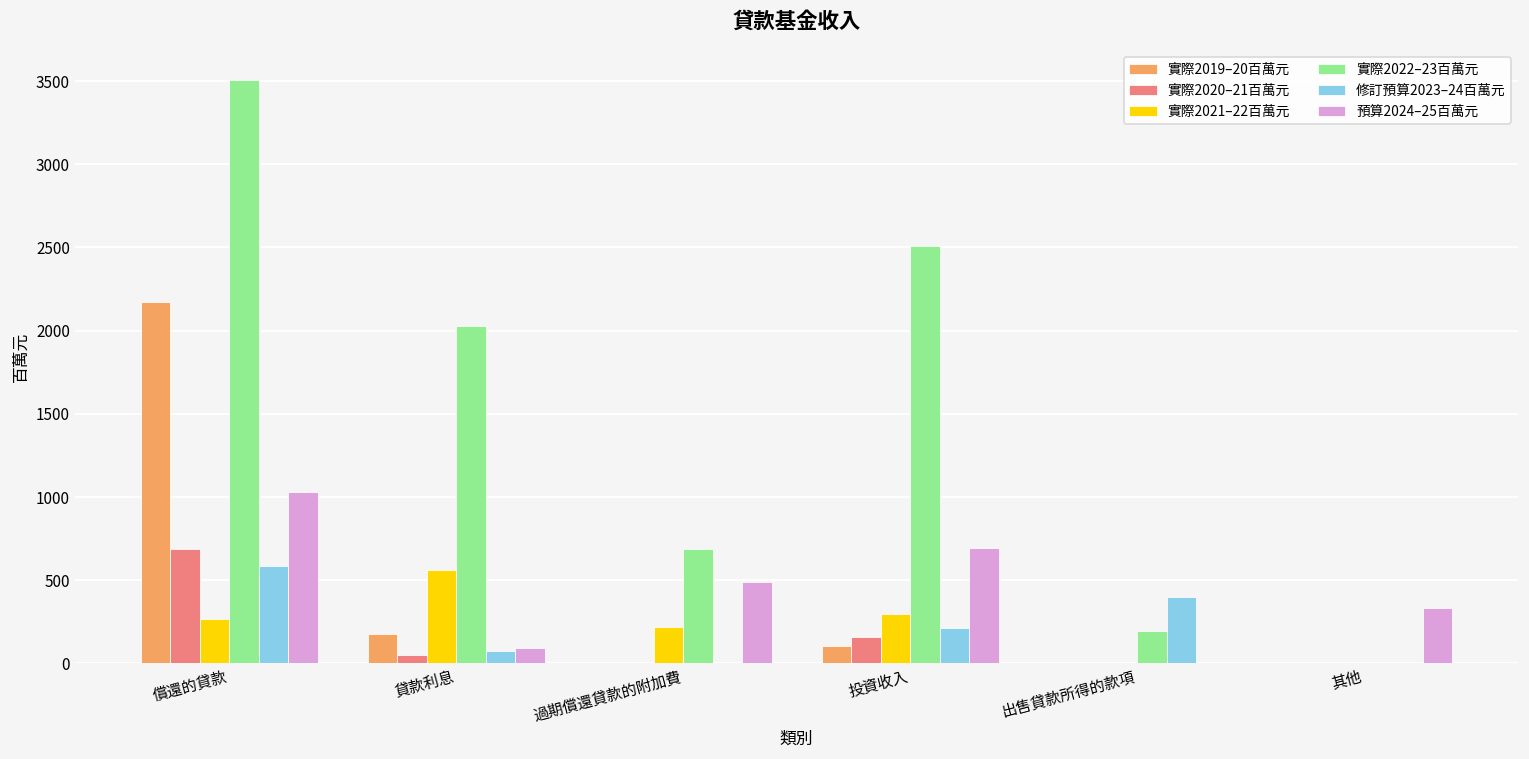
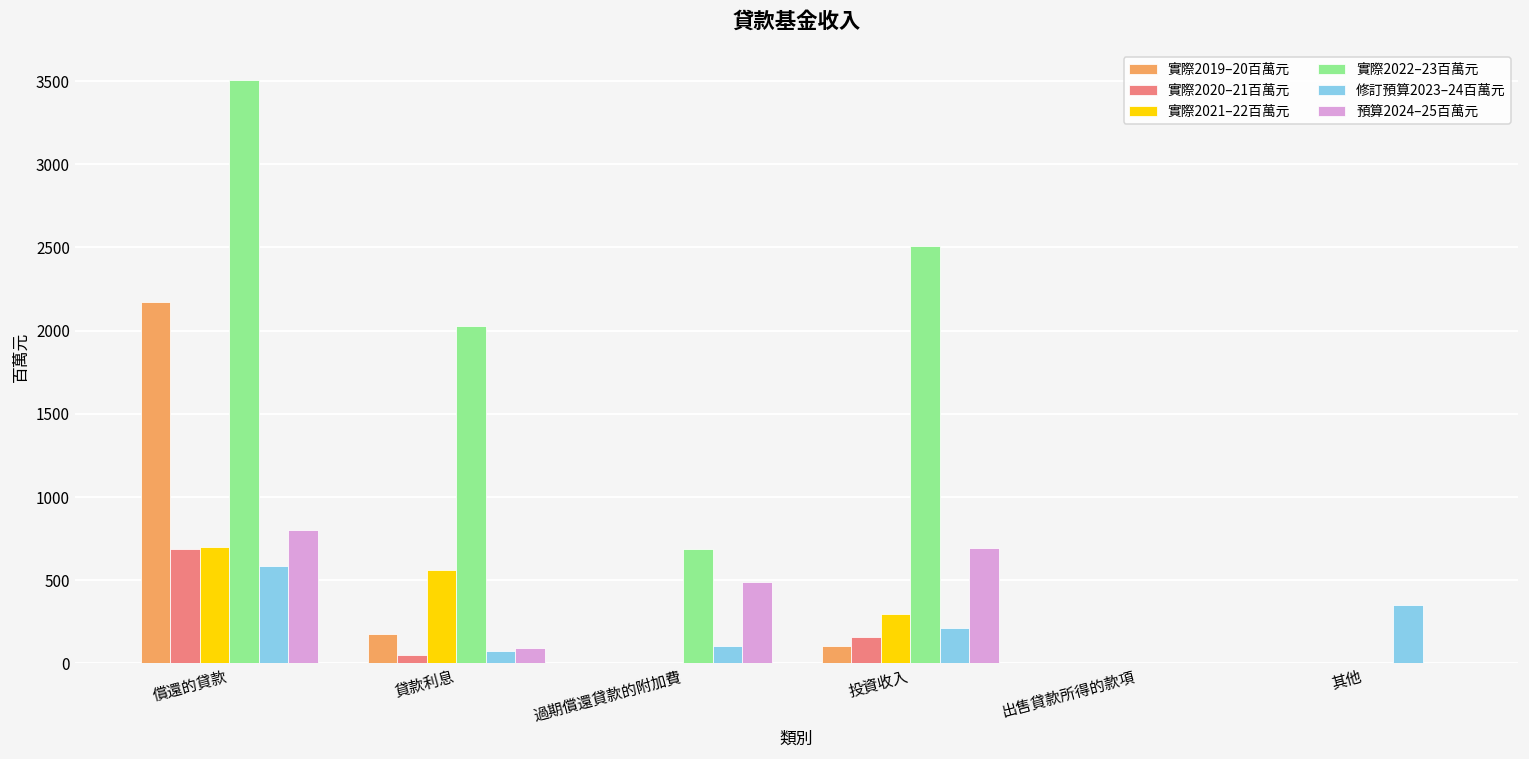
  {
    "實際2021–22百萬元": {
-     "償還的貸款": 270,
+     "償還的貸款": 700,
      "貸款利息": 560,
-     "過期償還貸款的附加費": 220,
+     "過期償還貸款的附加費": 0,
      "投資收入": 300,
      "出售貸款所得的款項": 0,
      "其他": 0
    },
    "實際2022–23百萬元": {
      "償還的貸款": 3510,
      "貸款利息": 2030,
      "過期償還貸款的附加費": 690,
      "投資收入": 2510,
-     "出售貸款所得的款項": 200,
+     "出售貸款所得的款項": 0,
      "其他": 0
    },
    "修訂預算2023–24百萬元": {
      "償還的貸款": 580,
      "貸款利息": 70,
-     "過期償還貸款的附加費": 0,
+     "過期償還貸款的附加費": 100,
      "投資收入": 210,
-     "出售貸款所得的款項": 400,
-     "其他": 0
+     "出售貸款所得的款項": 0,
+     "其他": 350
    },
    "預算2024–25百萬元": {
-     "償還的貸款": 1030,
+     "償還的貸款": 810,
      "貸款利息": 100,
      "過期償還貸款的附加費": 490,
      "投資收入": 690,
      "出售貸款所得的款項": 0,
-     "其他": 340
+     "其他": 0
    }
  }
